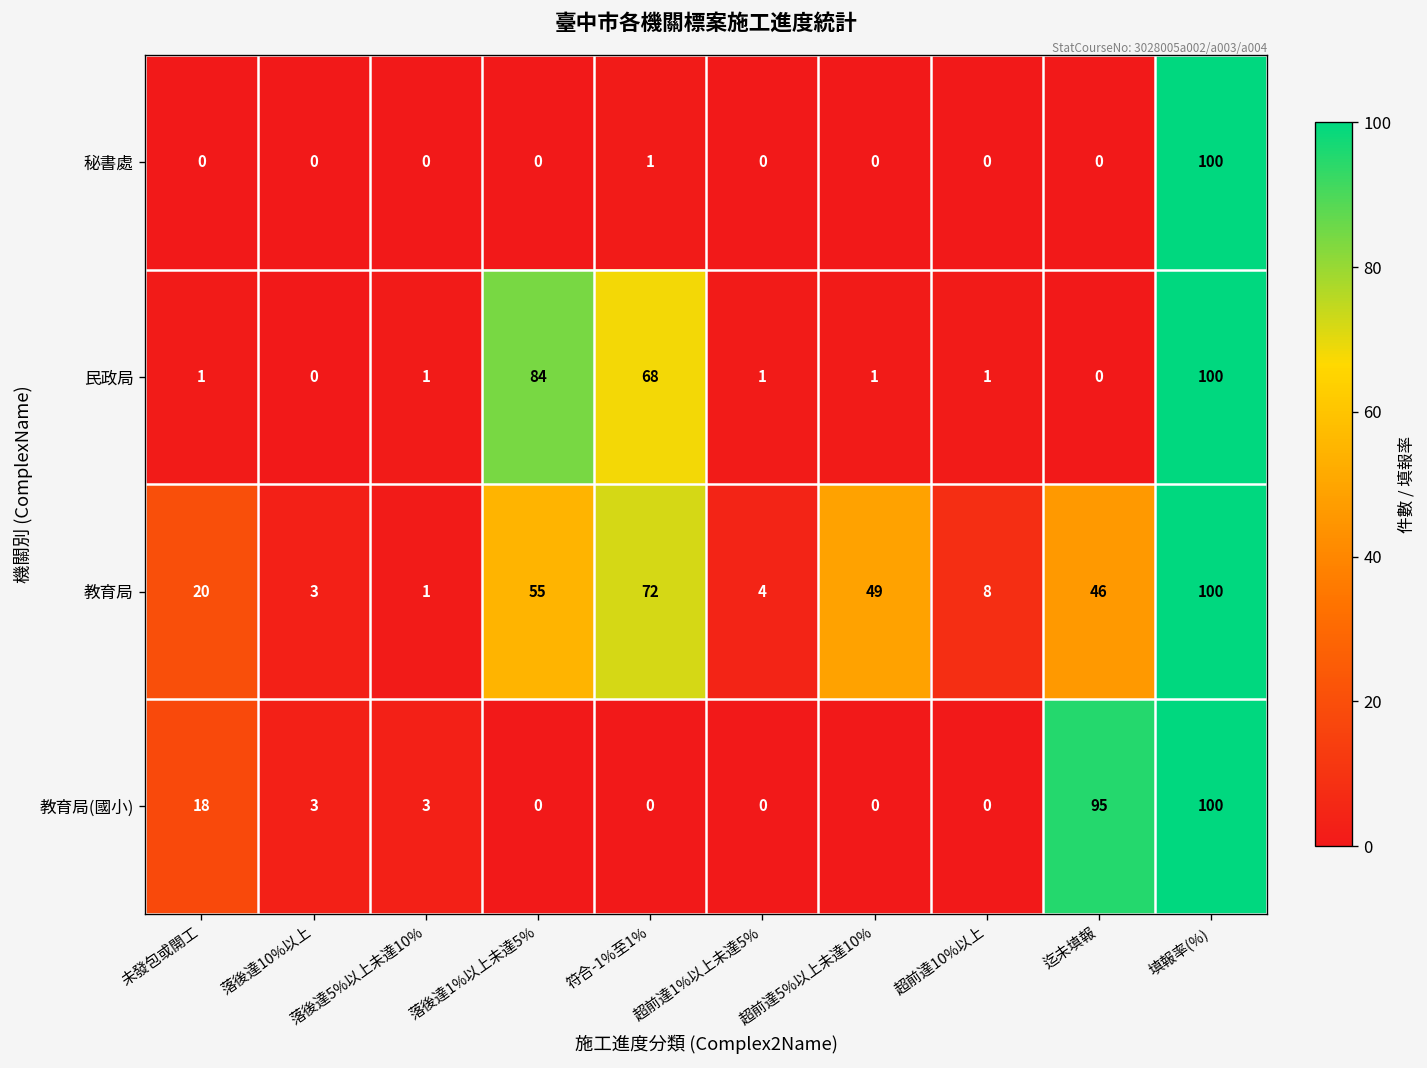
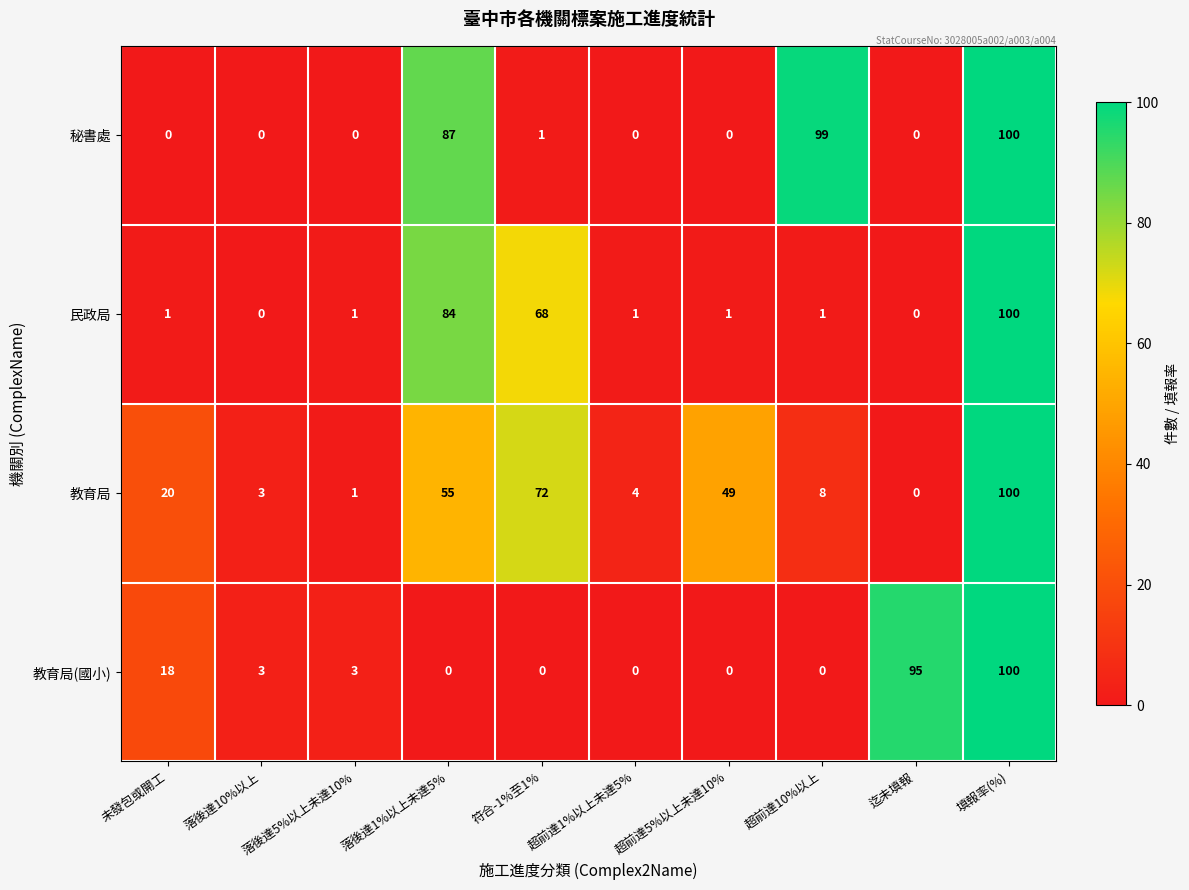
  {
    "秘書處": {
      "未發包或開工": 0,
      "落後達10%以上": 0,
      "落後達5%以上未達10%": 0,
-     "落後達1%以上未達5%": 0,
+     "落後達1%以上未達5%": 87,
      "符合-1%至1%": 1,
      "超前達1%以上未達5%": 0,
      "超前達5%以上未達10%": 0,
-     "超前達10%以上": 0,
+     "超前達10%以上": 99,
      "迄未填報": 0,
      "填報率(%)": 100
    },
    "民政局": {
      "未發包或開工": 1,
      "落後達10%以上": 0,
      "落後達5%以上未達10%": 1,
      "落後達1%以上未達5%": 84,
      "符合-1%至1%": 68,
      "超前達1%以上未達5%": 1,
      "超前達5%以上未達10%": 1,
      "超前達10%以上": 1,
      "迄未填報": 0,
      "填報率(%)": 100
    },
    "教育局": {
      "未發包或開工": 20,
      "落後達10%以上": 3,
      "落後達5%以上未達10%": 1,
      "落後達1%以上未達5%": 55,
      "符合-1%至1%": 72,
      "超前達1%以上未達5%": 4,
      "超前達5%以上未達10%": 49,
      "超前達10%以上": 8,
-     "迄未填報": 46,
+     "迄未填報": 0,
      "填報率(%)": 100
    },
    "教育局(國小)": {
      "未發包或開工": 18,
      "落後達10%以上": 3,
      "落後達5%以上未達10%": 3,
      "落後達1%以上未達5%": 0,
      "符合-1%至1%": 0,
      "超前達1%以上未達5%": 0,
      "超前達5%以上未達10%": 0,
      "超前達10%以上": 0,
      "迄未填報": 95,
      "填報率(%)": 100
    }
  }
